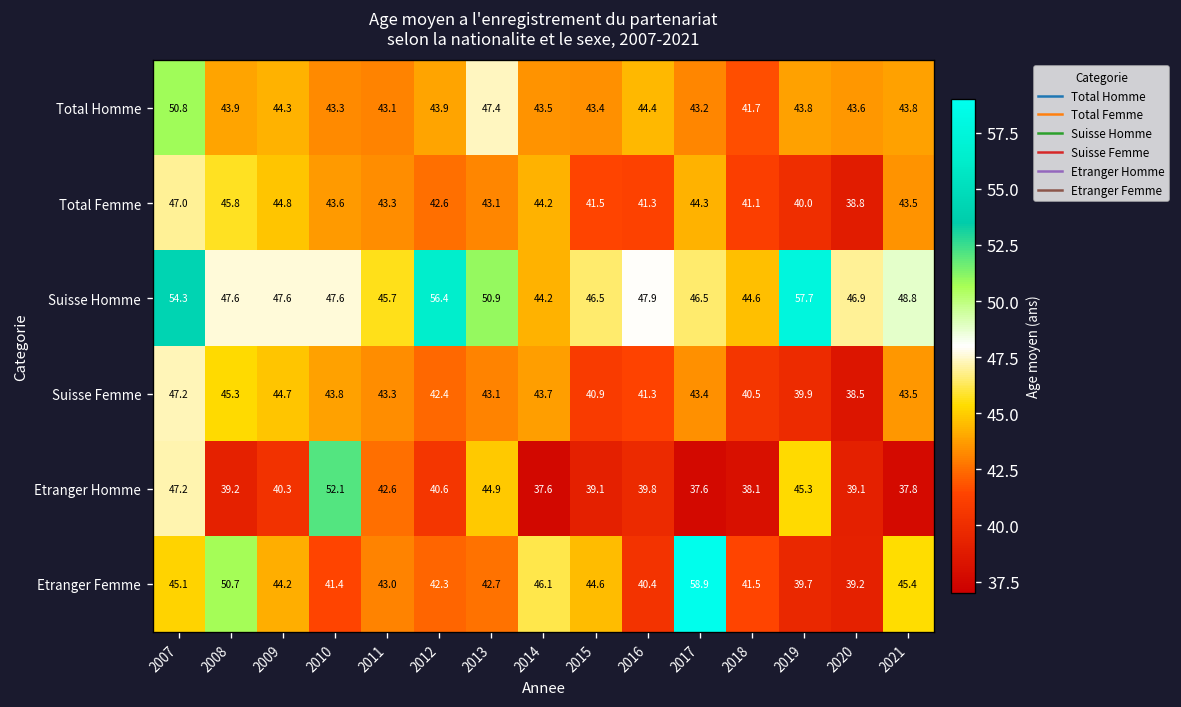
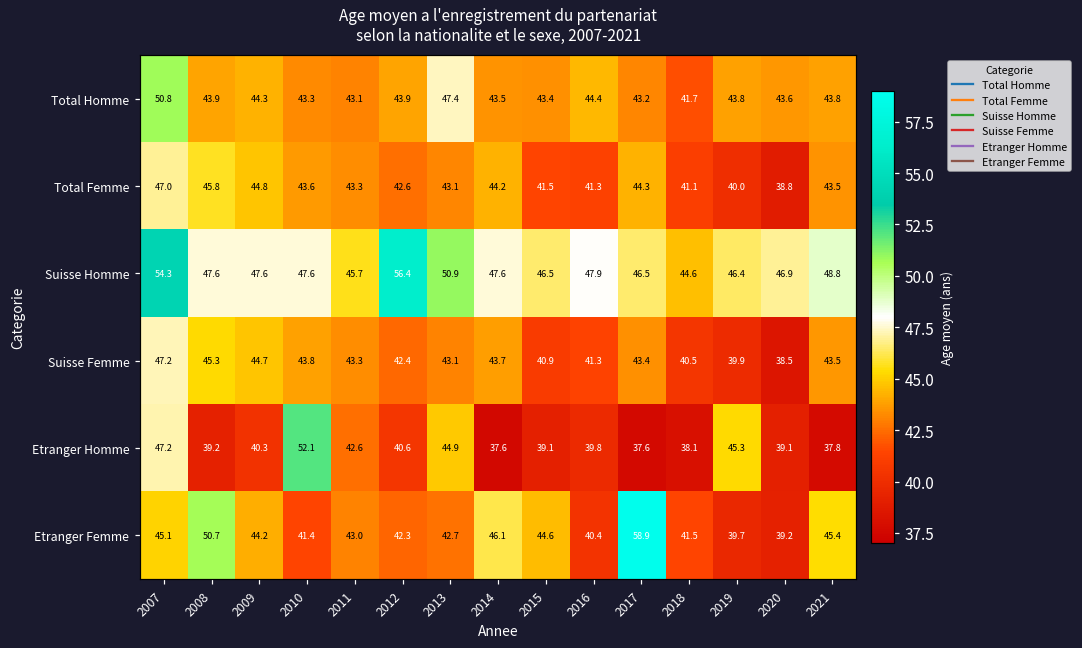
  {
    "Total Homme": {
      "2007": 50.8,
      "2008": 43.9,
      "2009": 44.3,
      "2010": 43.3,
      "2011": 43.1,
      "2012": 43.9,
      "2013": 47.4,
      "2014": 43.5,
      "2015": 43.4,
      "2016": 44.4,
      "2017": 43.2,
      "2018": 41.7,
      "2019": 43.8,
      "2020": 43.6,
      "2021": 43.8
    },
    "Total Femme": {
      "2007": 47.0,
      "2008": 45.8,
      "2009": 44.8,
      "2010": 43.6,
      "2011": 43.3,
      "2012": 42.6,
      "2013": 43.1,
      "2014": 44.2,
      "2015": 41.5,
      "2016": 41.3,
      "2017": 44.3,
      "2018": 41.1,
      "2019": 40.0,
      "2020": 38.8,
      "2021": 43.5
    },
    "Suisse Homme": {
      "2007": 54.3,
      "2008": 47.6,
      "2009": 47.6,
      "2010": 47.6,
      "2011": 45.7,
      "2012": 56.4,
      "2013": 50.9,
-     "2014": 44.2,
+     "2014": 47.6,
      "2015": 46.5,
      "2016": 47.9,
      "2017": 46.5,
      "2018": 44.6,
-     "2019": 57.7,
+     "2019": 46.4,
      "2020": 46.9,
      "2021": 48.8
    },
    "Suisse Femme": {
      "2007": 47.2,
      "2008": 45.3,
      "2009": 44.7,
      "2010": 43.8,
      "2011": 43.3,
      "2012": 42.4,
      "2013": 43.1,
      "2014": 43.7,
      "2015": 40.9,
      "2016": 41.3,
      "2017": 43.4,
      "2018": 40.5,
      "2019": 39.9,
      "2020": 38.5,
      "2021": 43.5
    },
    "Etranger Homme": {
      "2007": 47.2,
      "2008": 39.2,
      "2009": 40.3,
      "2010": 52.1,
      "2011": 42.6,
      "2012": 40.6,
      "2013": 44.9,
      "2014": 37.6,
      "2015": 39.1,
      "2016": 39.8,
      "2017": 37.6,
      "2018": 38.1,
      "2019": 45.3,
      "2020": 39.1,
      "2021": 37.8
    },
    "Etranger Femme": {
      "2007": 45.1,
      "2008": 50.7,
      "2009": 44.2,
      "2010": 41.4,
      "2011": 43.0,
      "2012": 42.3,
      "2013": 42.7,
      "2014": 46.1,
      "2015": 44.6,
      "2016": 40.4,
      "2017": 58.9,
      "2018": 41.5,
      "2019": 39.7,
      "2020": 39.2,
      "2021": 45.4
    }
  }
